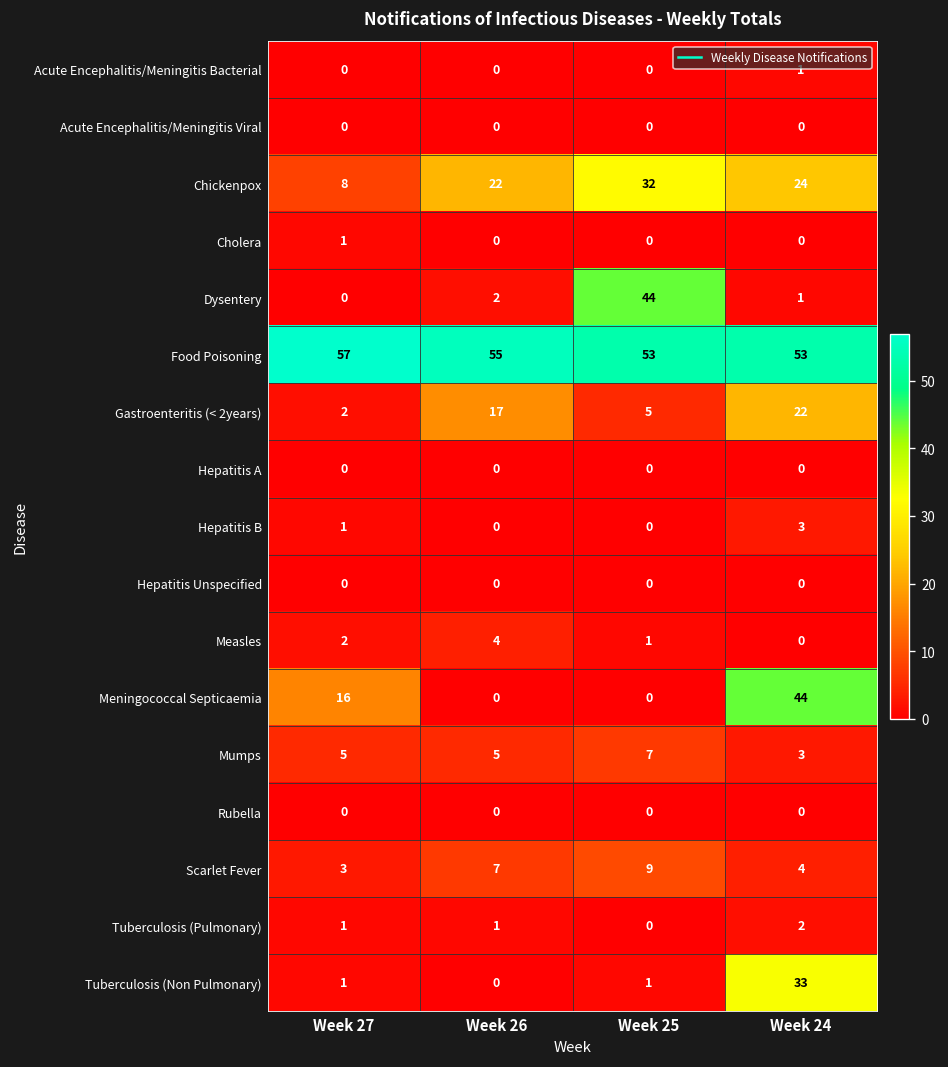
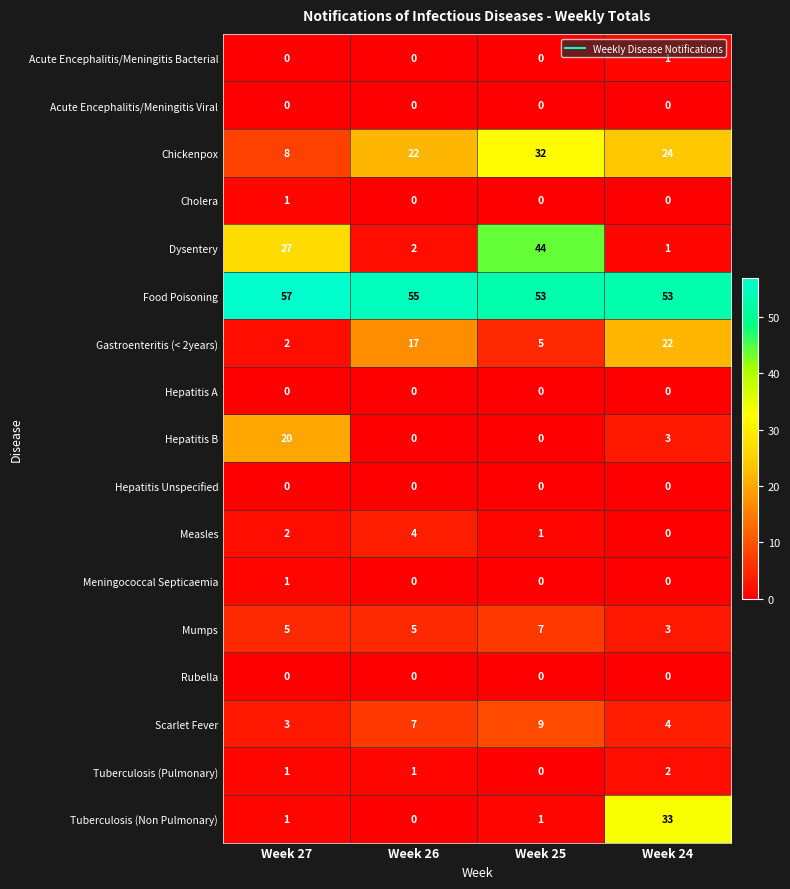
  {
    "Acute Encephalitis/Meningitis Bacterial": {
      "Week 27": 0,
      "Week 26": 0,
      "Week 25": 0
    },
    "Acute Encephalitis/Meningitis Viral": {
      "Week 27": 0,
      "Week 26": 0,
      "Week 25": 0,
      "Week 24": 0
    },
    "Chickenpox": {
      "Week 27": 8,
      "Week 26": 22,
      "Week 25": 32,
      "Week 24": 24
    },
    "Cholera": {
      "Week 27": 1,
      "Week 26": 0,
      "Week 25": 0,
      "Week 24": 0
    },
    "Dysentery": {
-     "Week 27": 0,
+     "Week 27": 27,
      "Week 26": 2,
      "Week 25": 44,
      "Week 24": 1
    },
    "Food Poisoning": {
      "Week 27": 57,
      "Week 26": 55,
      "Week 25": 53,
      "Week 24": 53
    },
    "Gastroenteritis (< 2years)": {
      "Week 27": 2,
      "Week 26": 17,
      "Week 25": 5,
      "Week 24": 22
    },
    "Hepatitis A": {
      "Week 27": 0,
      "Week 26": 0,
      "Week 25": 0,
      "Week 24": 0
    },
    "Hepatitis B": {
-     "Week 27": 1,
+     "Week 27": 20,
      "Week 26": 0,
      "Week 25": 0,
      "Week 24": 3
    },
    "Hepatitis Unspecified": {
      "Week 27": 0,
      "Week 26": 0,
      "Week 25": 0,
      "Week 24": 0
    },
    "Measles": {
      "Week 27": 2,
      "Week 26": 4,
      "Week 25": 1,
      "Week 24": 0
    },
    "Meningococcal Septicaemia": {
-     "Week 27": 16,
+     "Week 27": 1,
      "Week 26": 0,
      "Week 25": 0,
-     "Week 24": 44
+     "Week 24": 0
    },
    "Mumps": {
      "Week 27": 5,
      "Week 26": 5,
      "Week 25": 7,
      "Week 24": 3
    },
    "Rubella": {
      "Week 27": 0,
      "Week 26": 0,
      "Week 25": 0,
      "Week 24": 0
    },
    "Scarlet Fever": {
      "Week 27": 3,
      "Week 26": 7,
      "Week 25": 9,
      "Week 24": 4
    },
    "Tuberculosis (Pulmonary)": {
      "Week 27": 1,
      "Week 26": 1,
      "Week 25": 0,
      "Week 24": 2
    },
    "Tuberculosis (Non Pulmonary)": {
      "Week 27": 1,
      "Week 26": 0,
      "Week 25": 1,
      "Week 24": 33
    }
  }
